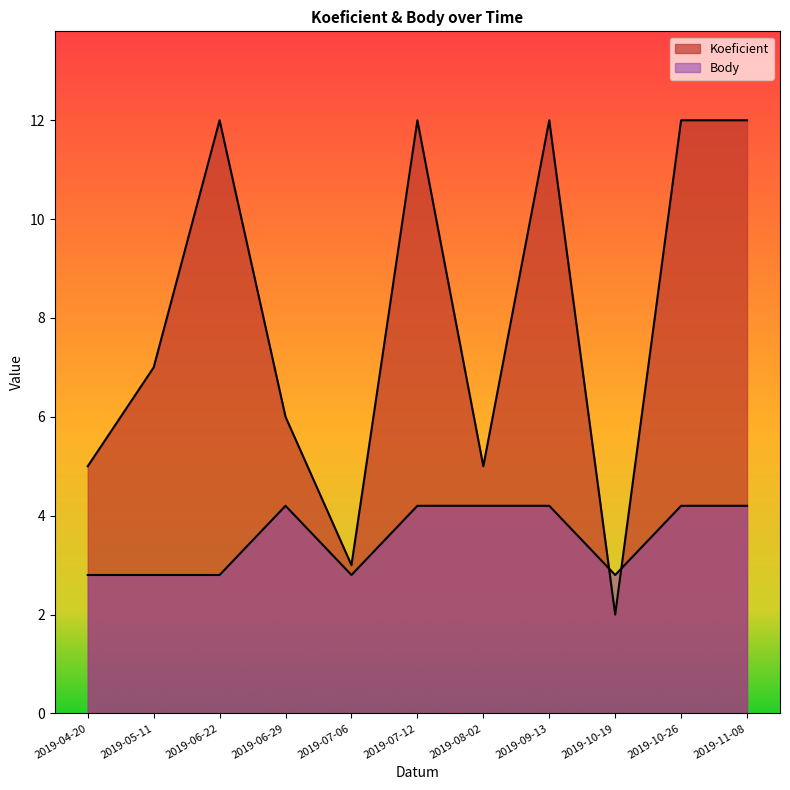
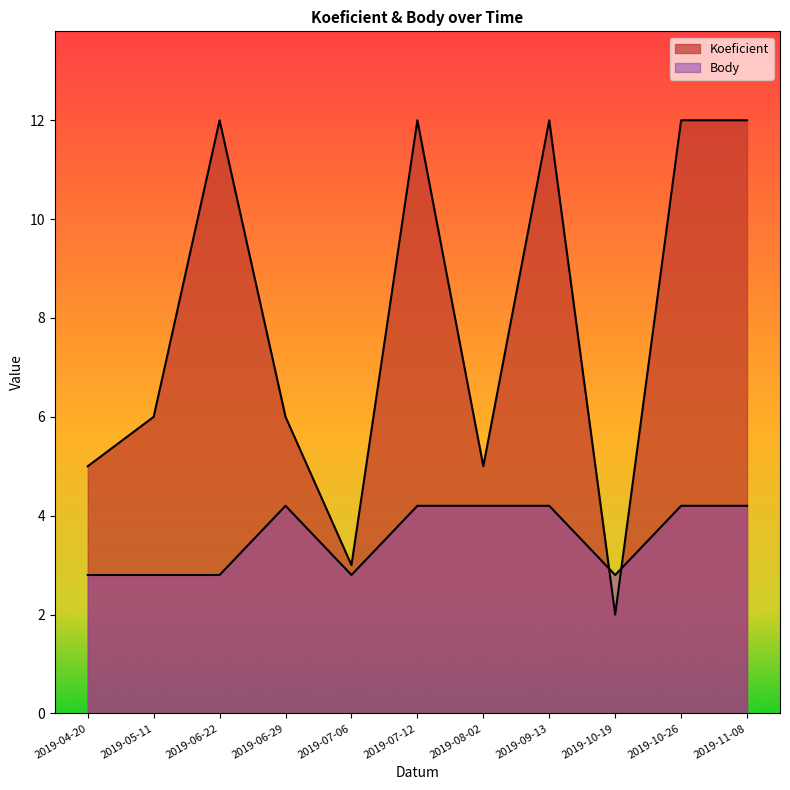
  {
    "Koeficient": {
      "2019-04-20": 5,
-     "2019-05-11": 7,
+     "2019-05-11": 6,
      "2019-06-22": 12,
      "2019-06-29": 6,
      "2019-07-06": 3,
      "2019-07-12": 12,
      "2019-08-02": 5,
      "2019-09-13": 12,
      "2019-10-19": 2,
      "2019-10-26": 12,
      "2019-11-08": 12
    },
    "Body": {
      "2019-04-20": 2.8,
      "2019-05-11": 2.8,
      "2019-06-22": 2.8,
      "2019-06-29": 4.2,
      "2019-07-06": 2.8,
      "2019-07-12": 4.2,
      "2019-08-02": 4.2,
      "2019-09-13": 4.2,
      "2019-10-19": 2.8,
      "2019-10-26": 4.2,
      "2019-11-08": 4.2
    }
  }
